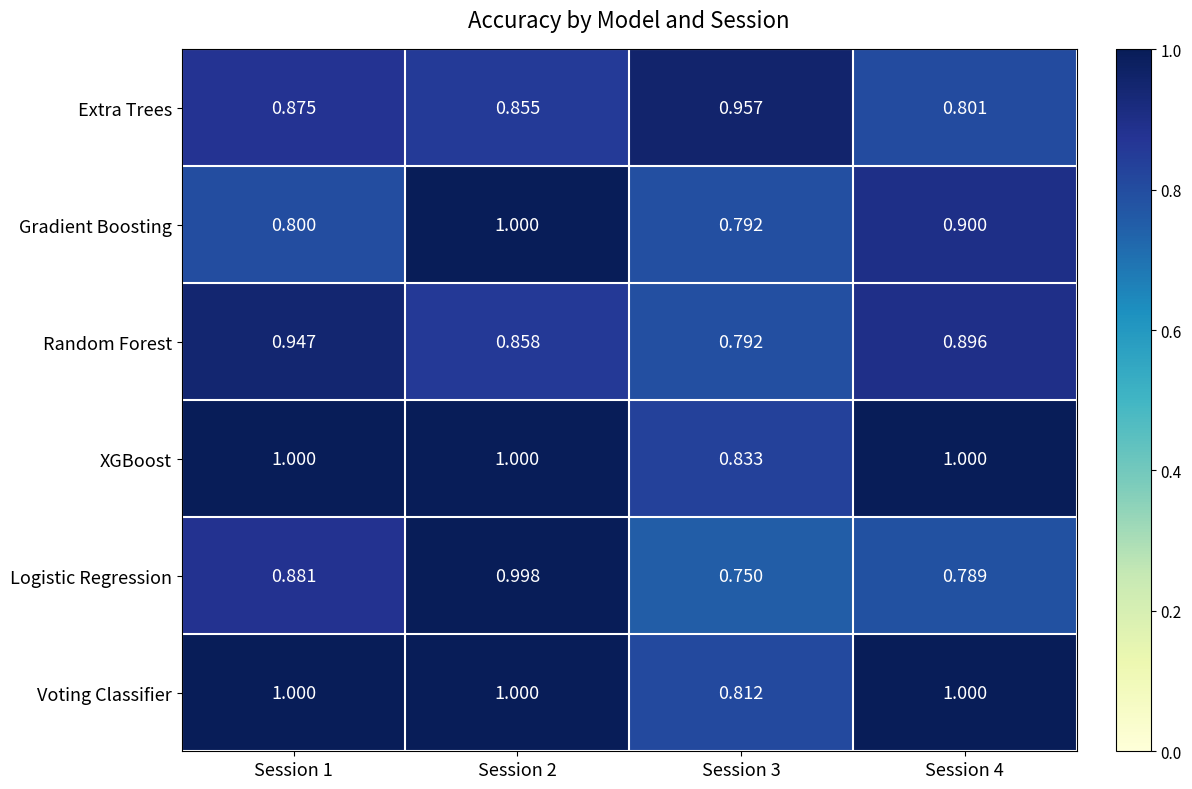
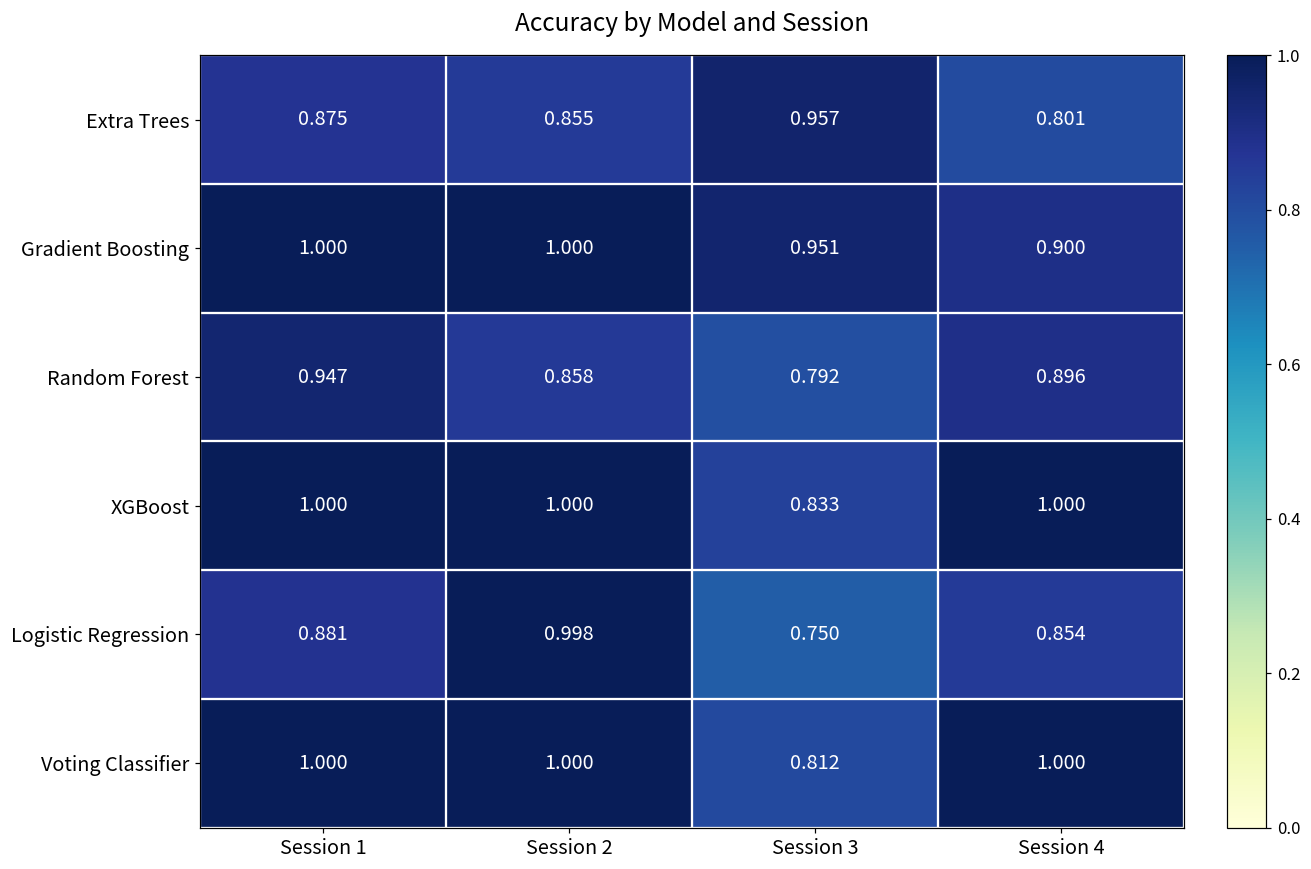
  {
    "Extra Trees": {
      "Session 1": 0.875,
      "Session 2": 0.855,
      "Session 3": 0.957,
      "Session 4": 0.801
    },
    "Gradient Boosting": {
-     "Session 1": 0.800,
+     "Session 1": 1.000,
      "Session 2": 1.000,
-     "Session 3": 0.792,
+     "Session 3": 0.951,
      "Session 4": 0.900
    },
    "Random Forest": {
      "Session 1": 0.947,
      "Session 2": 0.858,
      "Session 3": 0.792,
      "Session 4": 0.896
    },
    "XGBoost": {
      "Session 1": 1.000,
      "Session 2": 1.000,
      "Session 3": 0.833,
      "Session 4": 1.000
    },
    "Logistic Regression": {
      "Session 1": 0.881,
      "Session 2": 0.998,
      "Session 3": 0.750,
-     "Session 4": 0.789
+     "Session 4": 0.854
    },
    "Voting Classifier": {
      "Session 1": 1.000,
      "Session 2": 1.000,
      "Session 3": 0.812,
      "Session 4": 1.000
    }
  }
